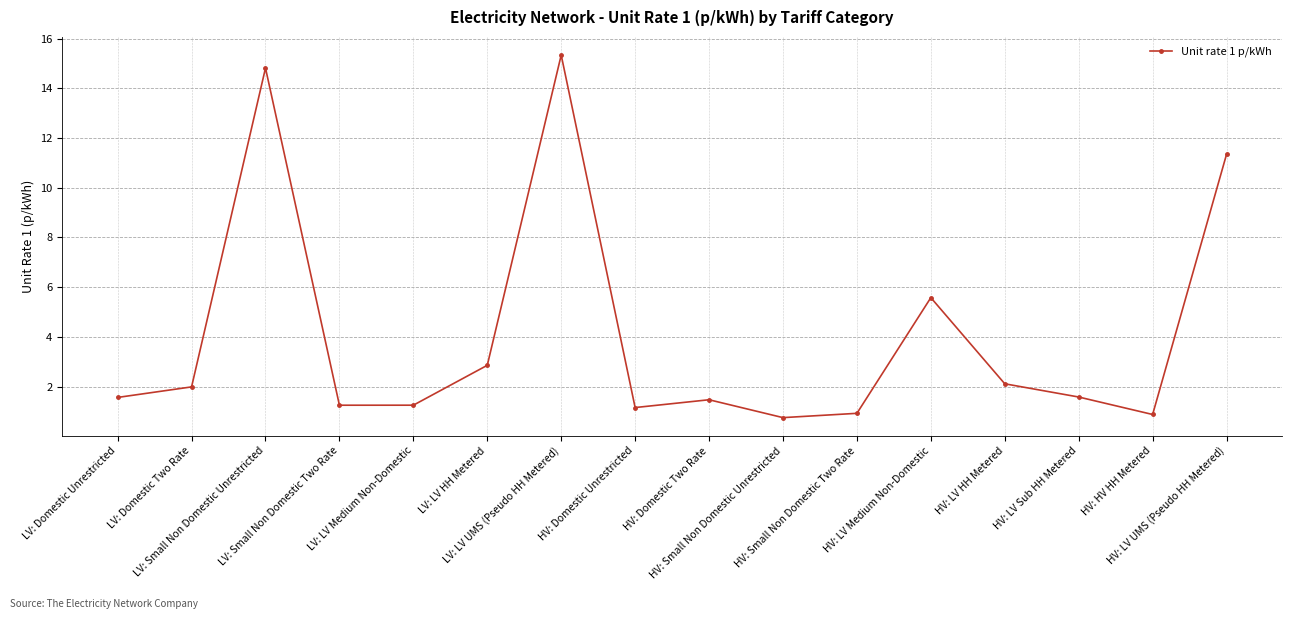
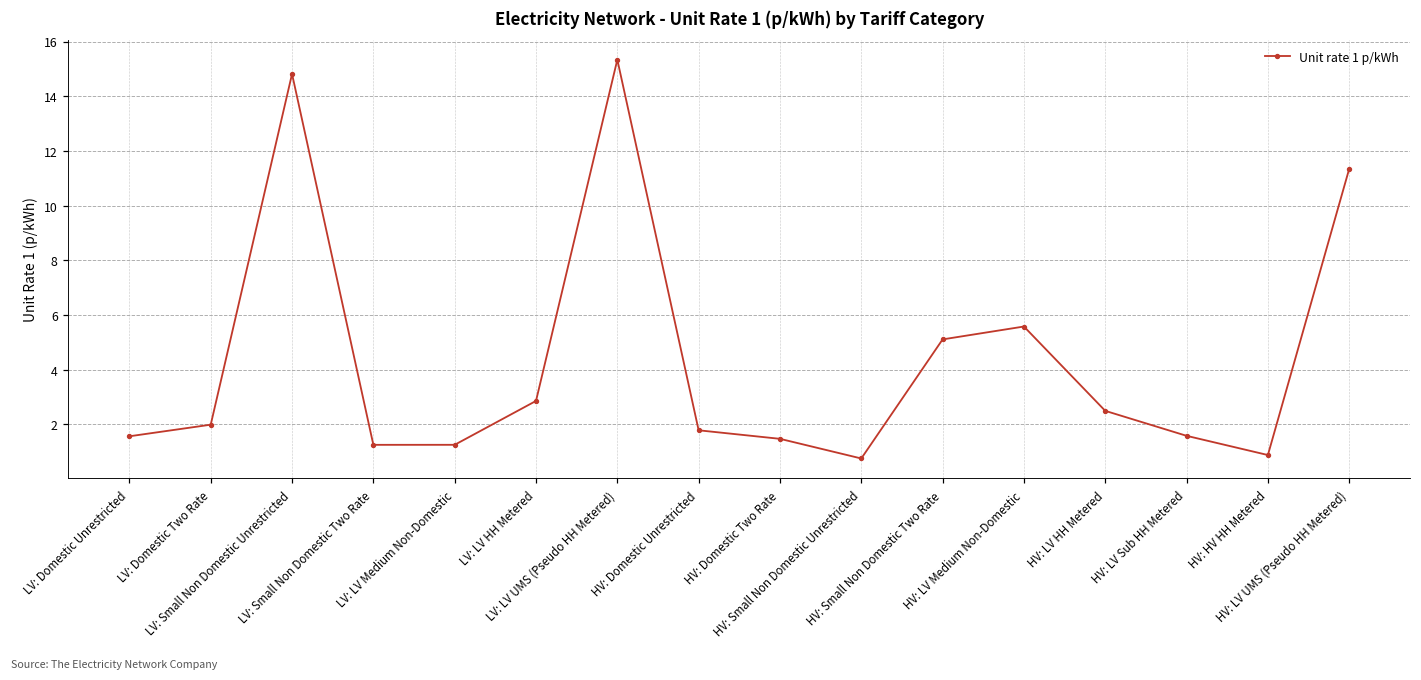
  {
    "LV: Domestic Unrestricted": 1.6,
    "LV: Domestic Two Rate": 2.0,
    "LV: Small Non Domestic Unrestricted": 14.8,
    "LV: Small Non Domestic Two Rate": 1.3,
    "LV: LV Medium Non-Domestic": 1.3,
    "LV: LV HH Metered": 2.9,
    "LV: LV UMS (Pseudo HH Metered)": 15.3,
-   "HV: Domestic Unrestricted": 1.2,
+   "HV: Domestic Unrestricted": 1.8,
    "HV: Domestic Two Rate": 1.5,
    "HV: Small Non Domestic Unrestricted": 0.8,
-   "HV: Small Non Domestic Two Rate": 0.9,
+   "HV: Small Non Domestic Two Rate": 5.1,
    "HV: LV Medium Non-Domestic": 5.6,
-   "HV: LV HH Metered": 2.1,
+   "HV: LV HH Metered": 2.5,
    "HV: LV Sub HH Metered": 1.6,
    "HV: HV HH Metered": 0.9,
    "HV: LV UMS (Pseudo HH Metered)": 11.3
  }
